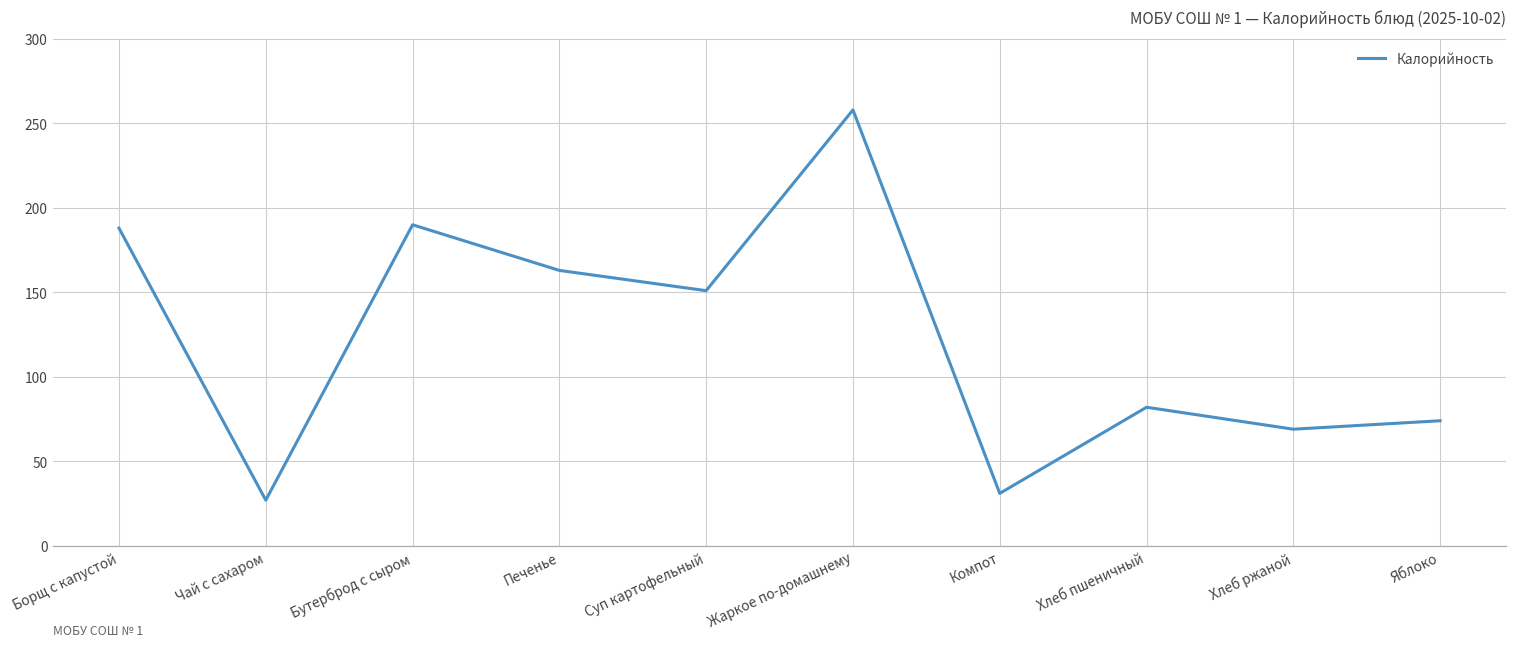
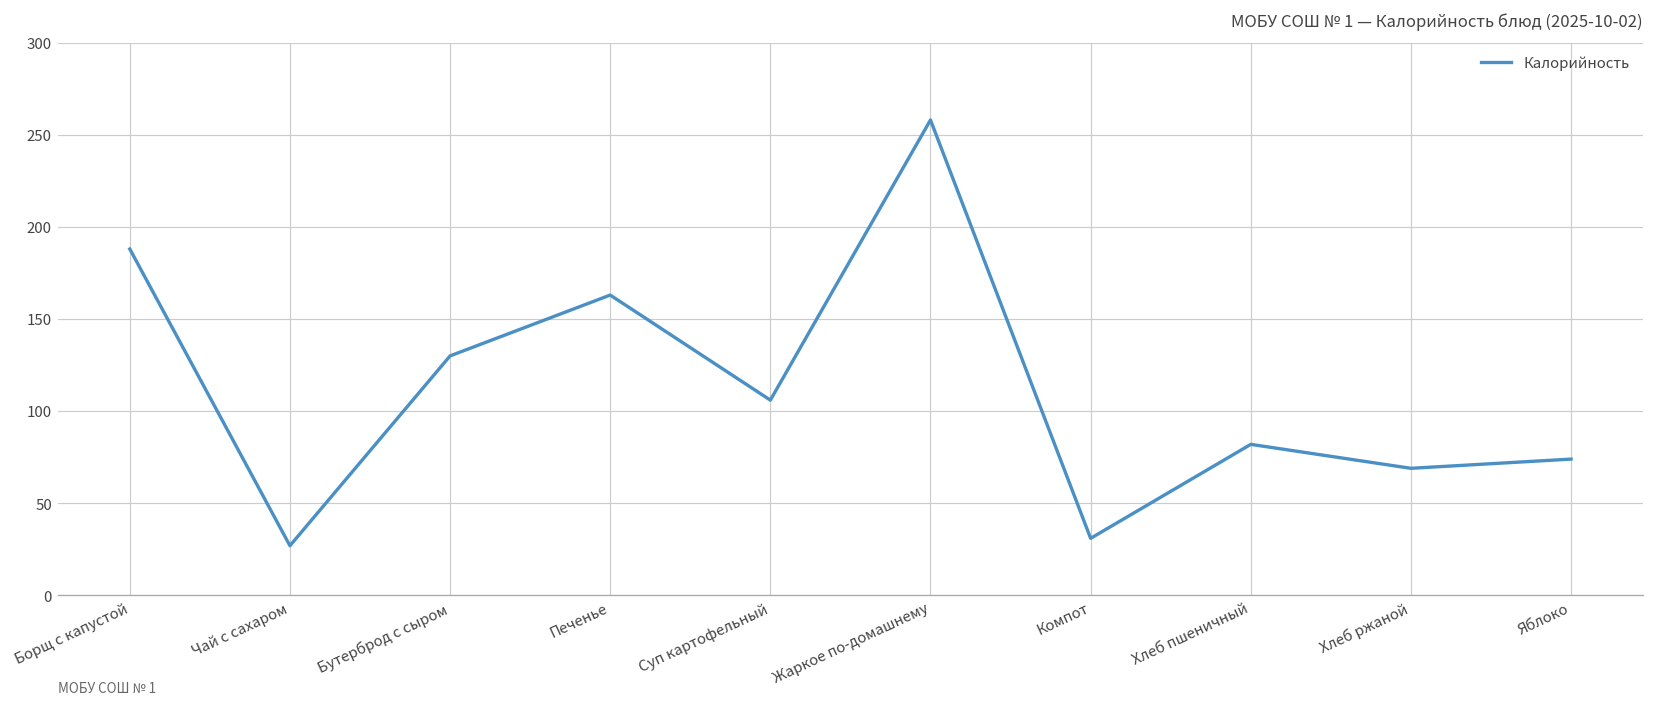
  {
    "Борщ с капустой": 188,
    "Чай с сахаром": 27,
-   "Бутерброд с сыром": 190,
+   "Бутерброд с сыром": 130,
    "Печенье": 163,
-   "Суп картофельный": 151,
+   "Суп картофельный": 106,
    "Жаркое по-домашнему": 258,
    "Компот": 31,
    "Хлеб пшеничный": 82,
    "Хлеб ржаной": 69,
    "Яблоко": 74
  }
